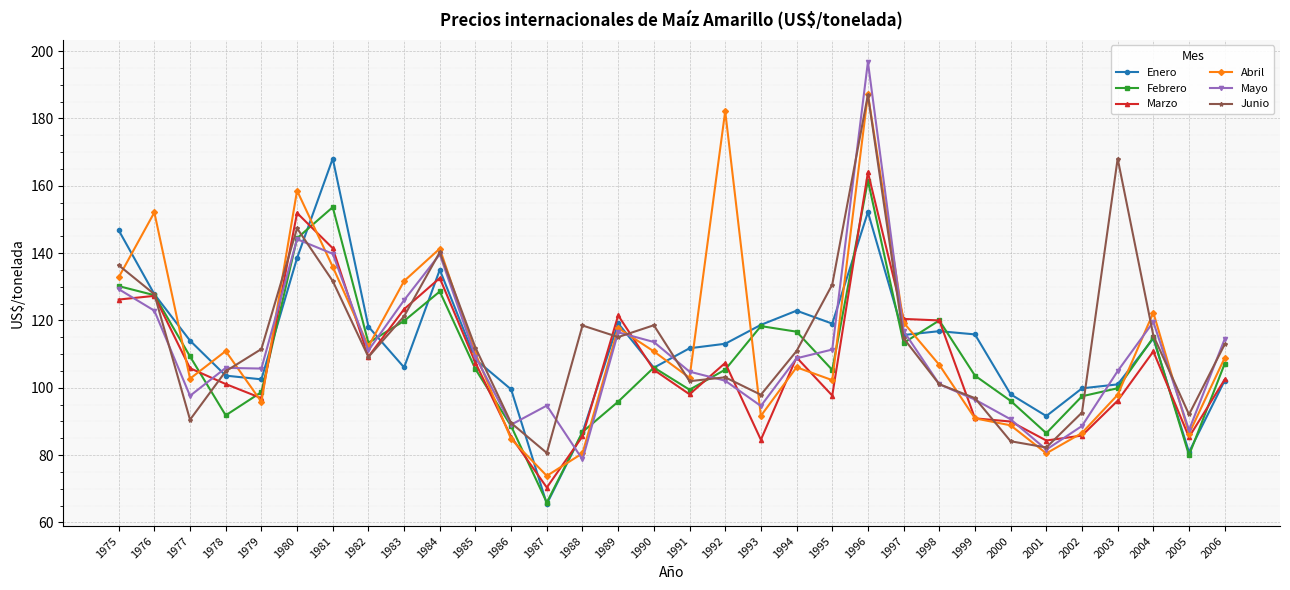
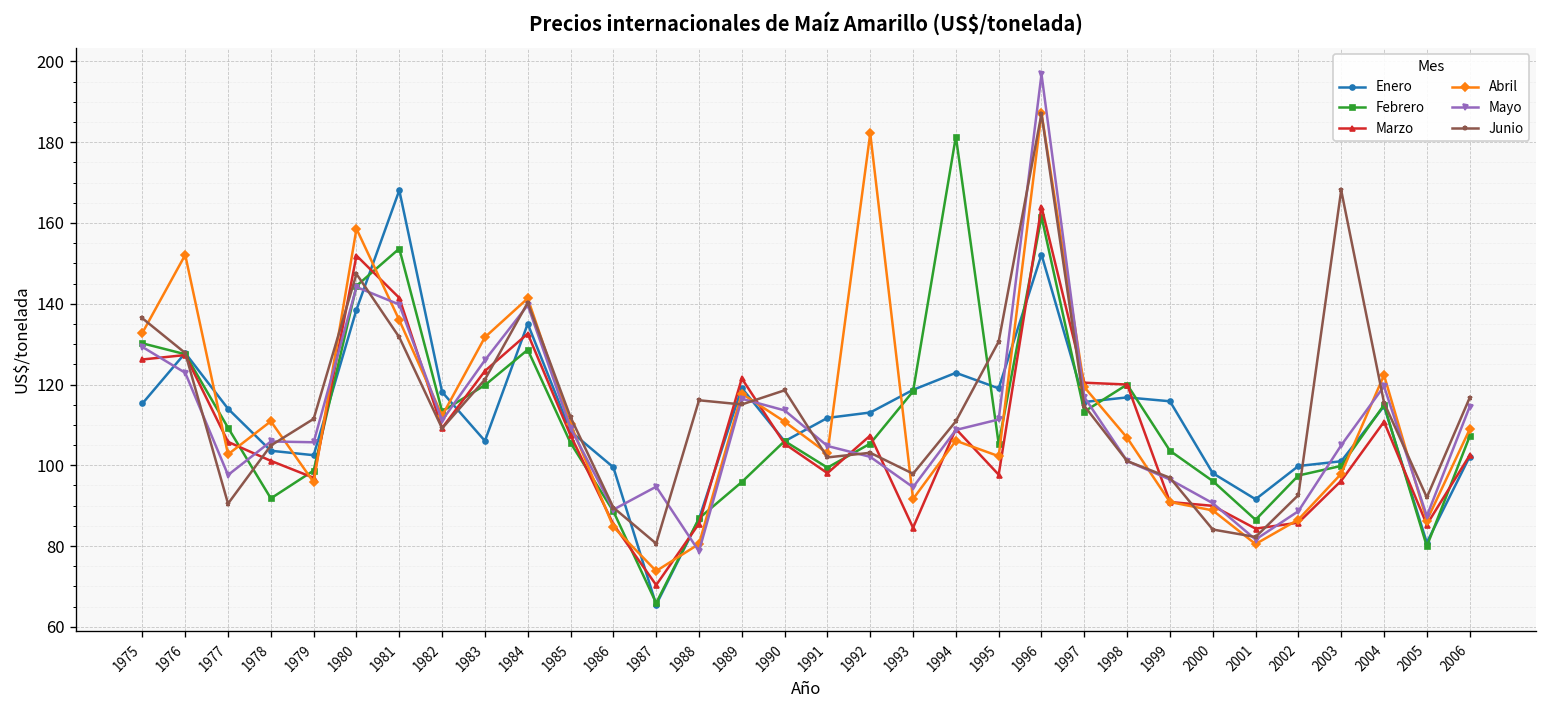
  {
    "Enero": {
-     "1975": 147,
+     "1975": 115,
      "1977": 114,
      "1978": 104,
      "1979": 103,
      "1980": 139,
      "1981": 168,
      "1982": 118,
      "1983": 106,
      "1984": 135,
      "1985": 108,
      "1986": 100,
      "1989": 119,
      "1991": 112,
      "1992": 113,
      "1994": 123,
      "1995": 119,
      "1996": 152,
      "1997": 116,
      "1998": 117,
      "1999": 116,
      "2000": 98,
      "2001": 92,
      "2002": 100,
      "2003": 101,
      "2005": 81
    },
    "Febrero": {
      "1975": 130,
      "1977": 109,
      "1978": 92,
      "1979": 99,
      "1981": 154,
      "1982": 113,
      "1983": 120,
      "1984": 129,
      "1985": 106,
      "1989": 96,
      "1991": 99,
      "1992": 105,
-     "1994": 117,
+     "1994": 181,
      "1995": 105,
      "1996": 162,
      "1997": 113,
      "1999": 104,
      "2000": 96,
      "2001": 87,
      "2002": 97,
      "2003": 100,
      "2005": 80,
      "2006": 107
    },
    "Marzo": {
      "1975": 126,
      "1977": 106,
      "1978": 101,
      "1979": 97,
      "1980": 152,
      "1981": 141,
      "1983": 123,
      "1984": 133,
      "1985": 107,
      "1987": 70,
      "1988": 86,
      "1989": 122,
      "1991": 98,
      "1992": 107,
      "1993": 85,
      "1995": 98,
      "1996": 164,
      "1997": 120,
      "2001": 84,
      "2002": 86,
      "2003": 96,
      "2004": 111,
      "2005": 85
    },
    "Abril": {
      "1975": 133,
      "1976": 152,
      "1977": 103,
      "1978": 111,
      "1979": 96,
      "1980": 159,
      "1981": 136,
      "1982": 112,
      "1983": 132,
      "1984": 141,
      "1985": 110,
      "1987": 74,
      "1988": 81,
      "1989": 118,
      "1990": 111,
      "1991": 103,
      "1992": 182,
      "1993": 92,
      "1994": 106,
      "1995": 102,
      "1997": 119,
      "1998": 107,
      "2000": 89,
      "2001": 81,
      "2002": 87,
      "2003": 98,
      "2004": 122,
      "2005": 86,
      "2006": 109
    },
    "Mayo": {
      "1975": 129,
      "1976": 123,
      "1977": 98,
      "1978": 106,
      "1979": 106,
      "1981": 140,
      "1982": 111,
      "1983": 126,
      "1985": 109,
      "1987": 95,
      "1988": 79,
      "1989": 116,
      "1990": 114,
      "1991": 105,
      "1992": 102,
      "1993": 95,
      "1995": 111,
      "1996": 197,
      "1997": 117,
      "2002": 89,
      "2003": 105,
      "2004": 120,
      "2005": 87,
      "2006": 114
    },
    "Junio": {
      "1975": 136,
      "1977": 91,
      "1978": 105,
      "1979": 112,
      "1980": 147,
      "1981": 132,
      "1983": 121,
      "1985": 112,
      "1987": 81,
-     "1988": 119,
+     "1988": 116,
      "1989": 115,
      "1990": 119,
      "1991": 102,
      "1992": 103,
      "1993": 98,
      "1994": 111,
      "1995": 131,
      "1997": 115,
      "2000": 84,
      "2002": 93,
      "2003": 168,
      "2005": 92,
-     "2006": 113
+     "2006": 117
    }
  }
